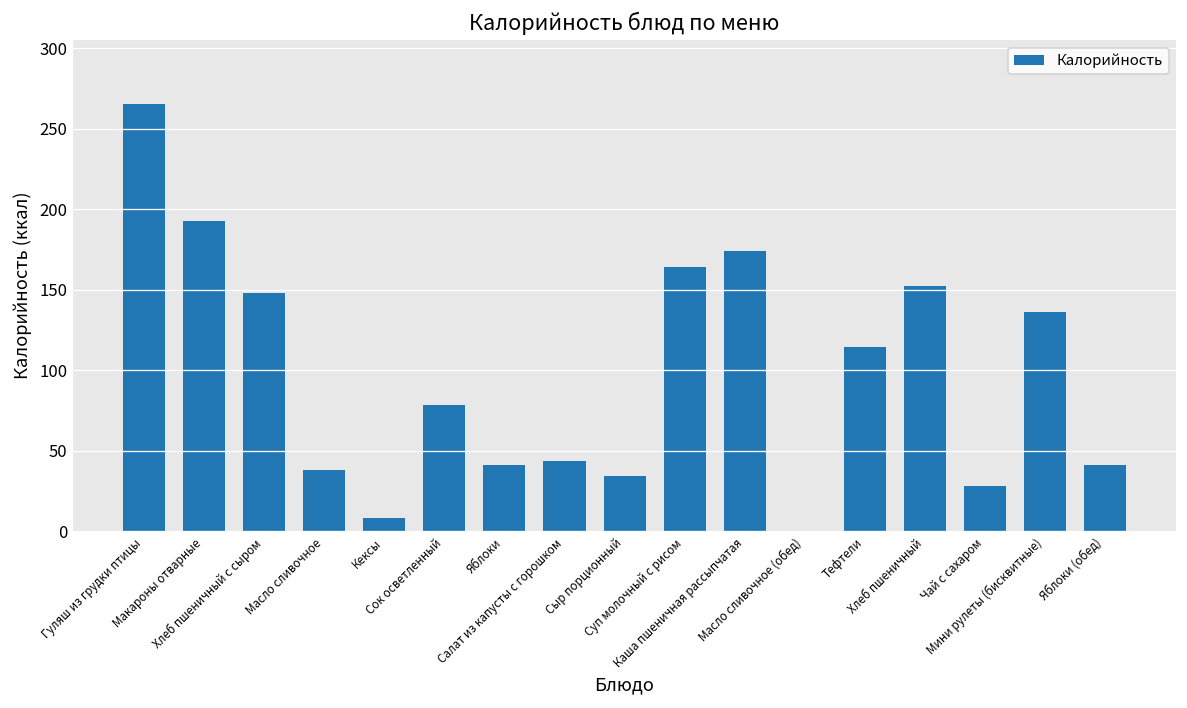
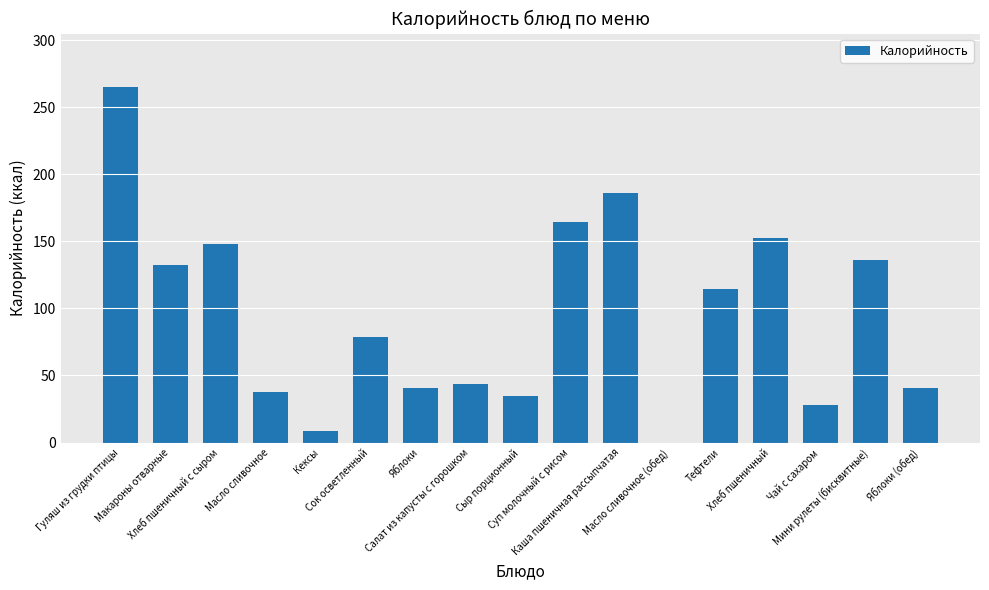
  {
    "Гуляш из грудки птицы": 265,
-   "Макароны отварные": 193,
+   "Макароны отварные": 133,
    "Хлеб пшеничный с сыром": 148,
    "Масло сливочное": 38,
    "Кексы": 8,
    "Сок осветленный": 78,
    "Яблоки": 41,
    "Салат из капусты с горошком": 43,
    "Сыр порционный": 35,
    "Суп молочный с рисом": 164,
-   "Каша пшеничная рассыпчатая": 174,
+   "Каша пшеничная рассыпчатая": 186,
    "Масло сливочное (обед)": 0,
    "Тефтели": 114,
    "Хлеб пшеничный": 152,
    "Чай с сахаром": 28,
    "Мини рулеты (бисквитные)": 136,
    "Яблоки (обед)": 41
  }
